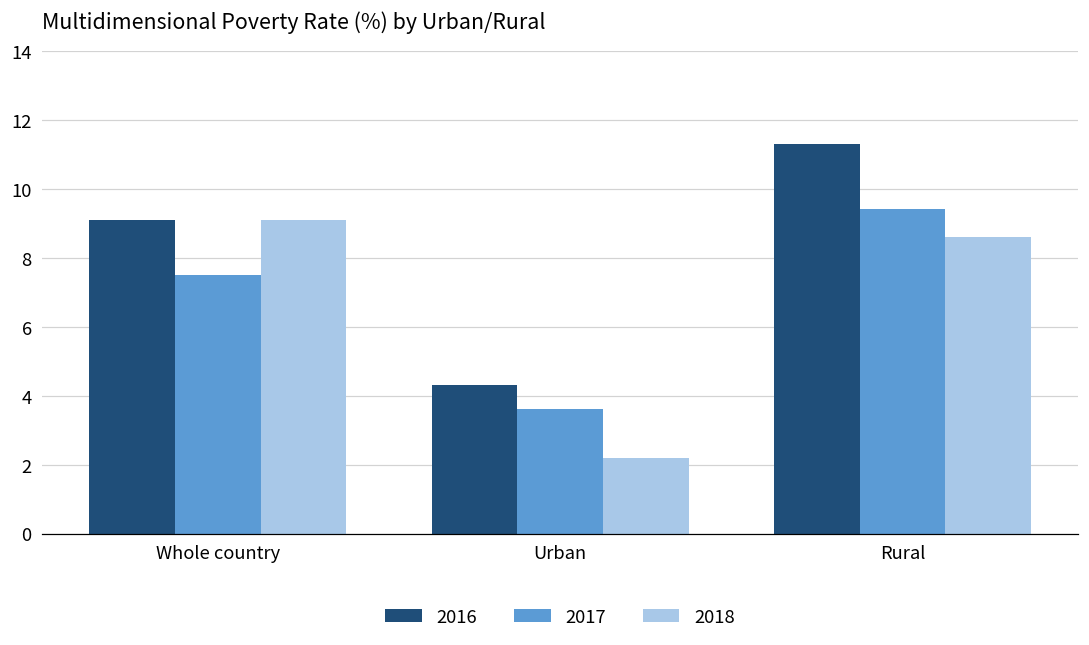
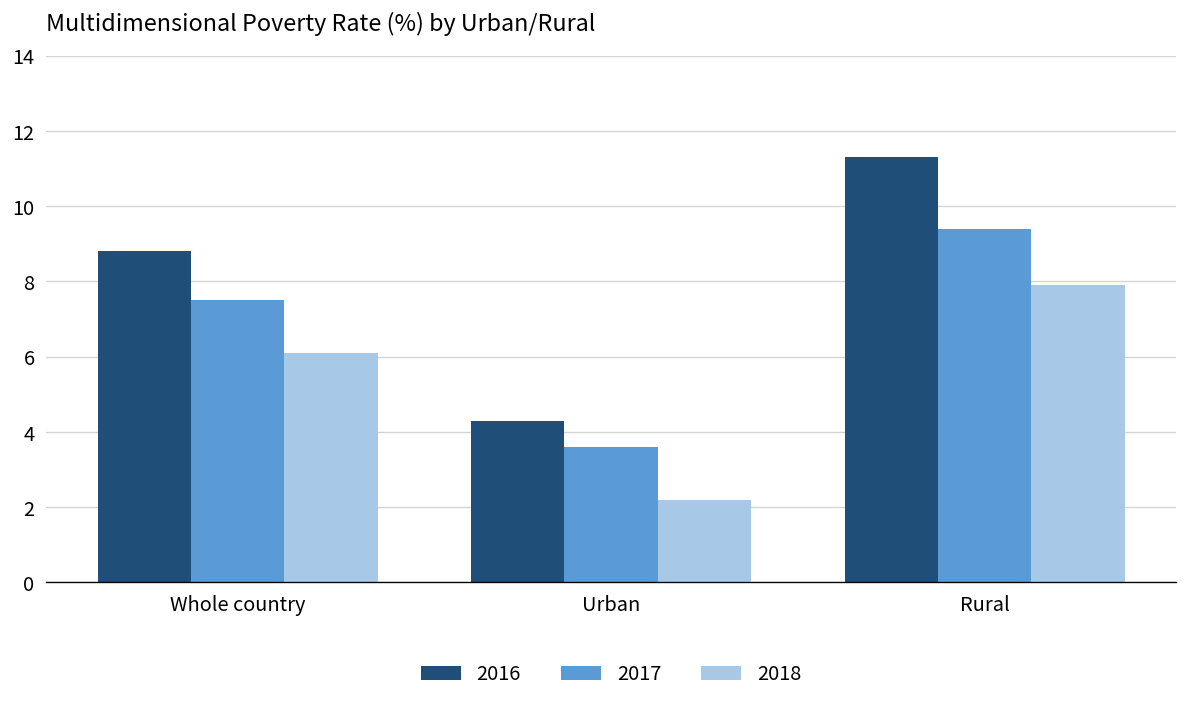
  {
    "2016": {
-     "Whole country": 9.1,
+     "Whole country": 8.8,
      "Urban": 4.3,
      "Rural": 11.3
    },
    "2017": {
      "Whole country": 7.5,
      "Urban": 3.6,
      "Rural": 9.4
    },
    "2018": {
-     "Whole country": 9.1,
+     "Whole country": 6.1,
      "Urban": 2.2,
-     "Rural": 8.6
+     "Rural": 7.9
    }
  }
